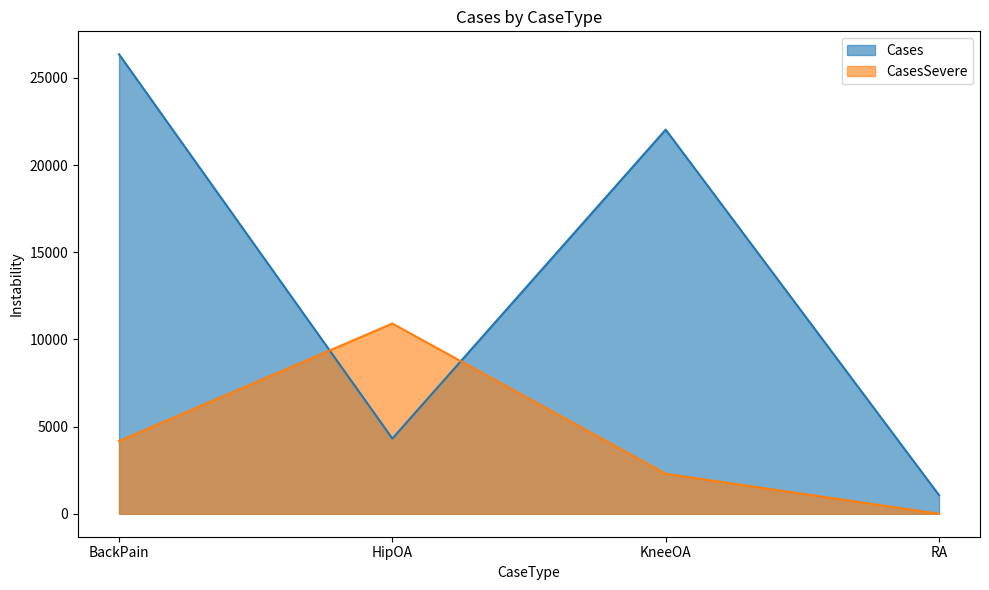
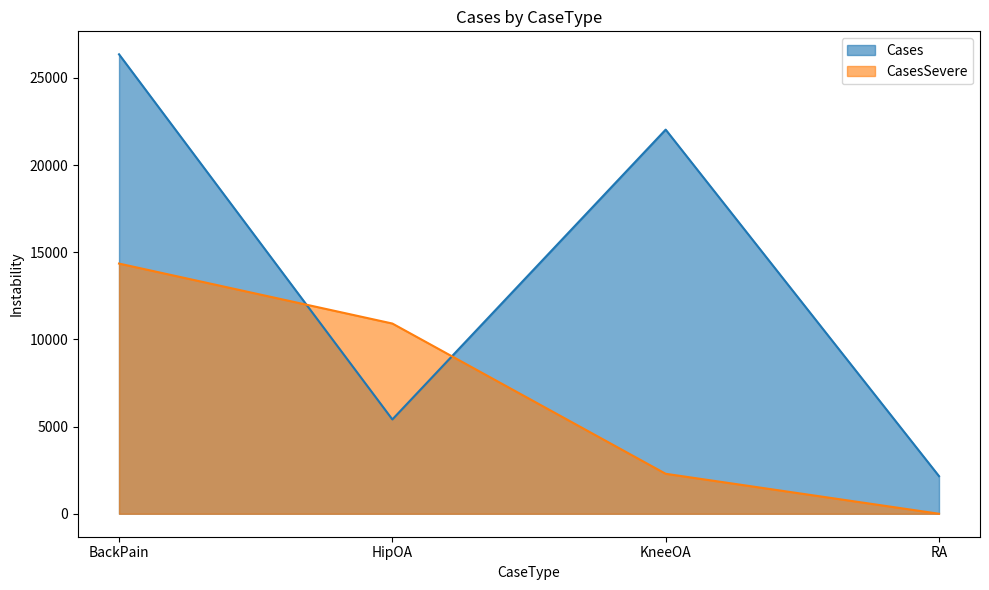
  {
    "Cases": {
      "BackPain": 26400,
-     "HipOA": 4300,
+     "HipOA": 5400,
      "KneeOA": 22000,
-     "RA": 1100
+     "RA": 2200
    },
    "CasesSevere": {
-     "BackPain": 4200,
+     "BackPain": 14400,
      "HipOA": 10900,
      "KneeOA": 2300,
      "RA": 0
    }
  }
